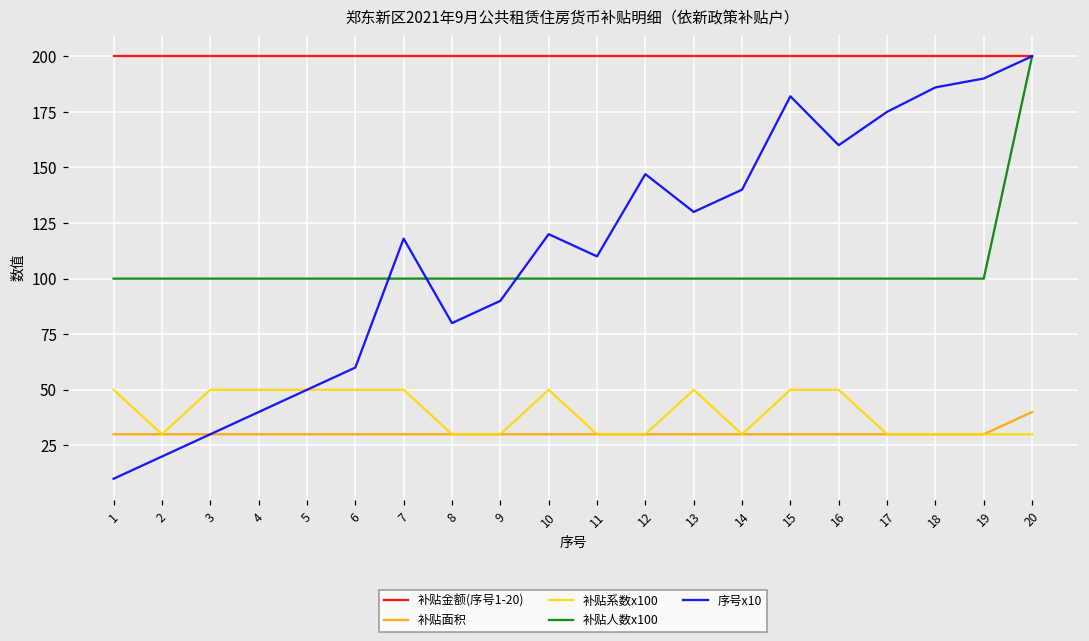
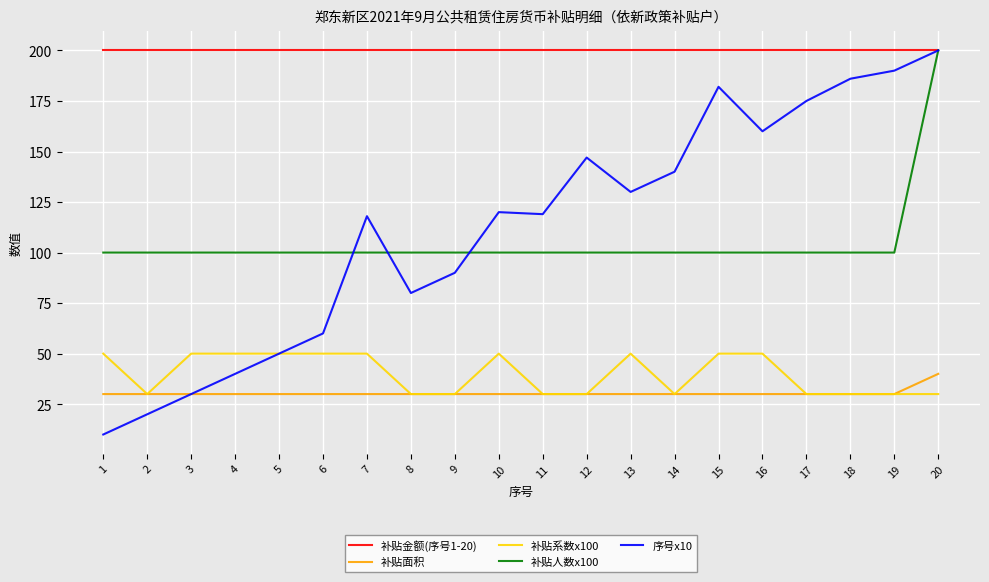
  {
    "补贴金额(序号1-20)": {
      "1": 200,
      "2": 200,
      "3": 200,
      "4": 200,
      "5": 200,
      "6": 200,
      "7": 200,
      "8": 200,
      "9": 200,
      "10": 200,
      "11": 200,
      "12": 200,
      "13": 200,
      "14": 200,
      "15": 200,
      "16": 200,
      "17": 200,
      "18": 200,
      "19": 200
    },
    "补贴人数x100": {
      "1": 100,
      "2": 100,
      "3": 100,
      "4": 100,
      "5": 100,
      "6": 100,
      "7": 100,
      "8": 100,
      "9": 100,
      "10": 100,
      "11": 100,
      "12": 100,
      "13": 100,
      "14": 100,
      "15": 100,
      "16": 100,
      "17": 100,
      "18": 100,
      "19": 100
    },
    "序号x10": {
      "1": 10,
      "2": 20,
      "4": 40,
      "6": 60,
      "7": 118,
      "8": 80,
      "9": 90,
      "10": 120,
-     "11": 110,
+     "11": 119,
      "12": 147,
      "13": 130,
      "14": 140,
      "15": 182,
      "16": 160,
      "17": 175,
      "18": 186,
      "19": 190
    }
  }
